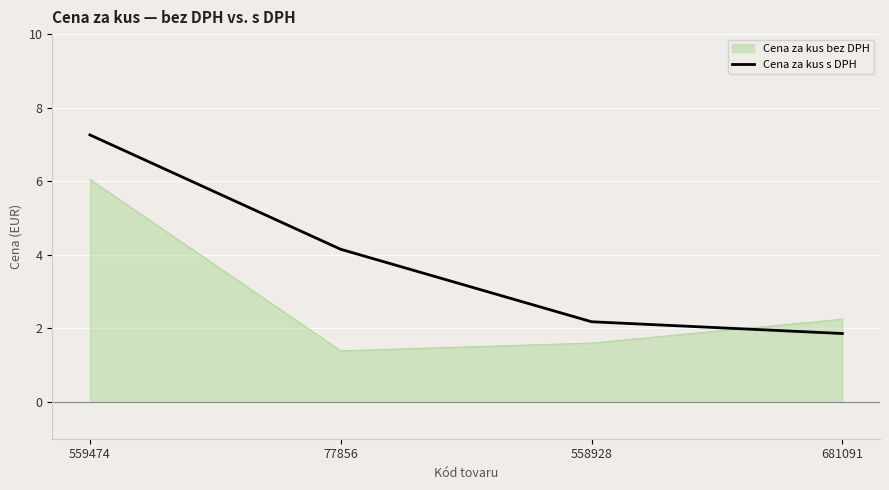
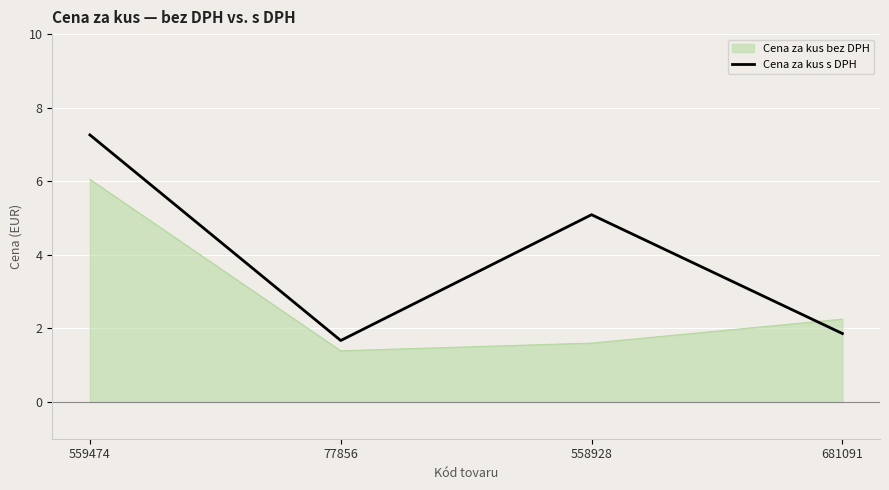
  {
    "Cena za kus bez DPH": {
      "559474": 6.1,
      "77856": 1.4,
      "558928": 1.6,
      "681091": 2.3
    },
    "Cena za kus s DPH": {
      "559474": 7.3,
-     "77856": 4.2,
-     "558928": 2.2,
+     "77856": 1.7,
+     "558928": 5.1,
      "681091": 1.9
    }
  }
